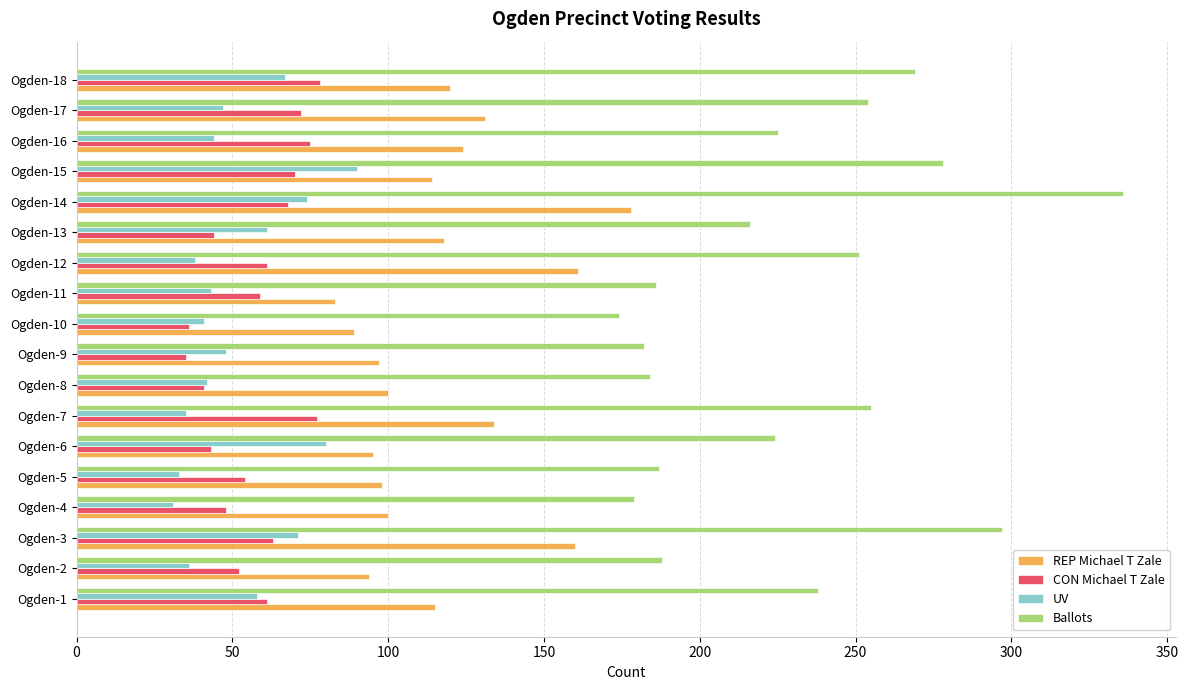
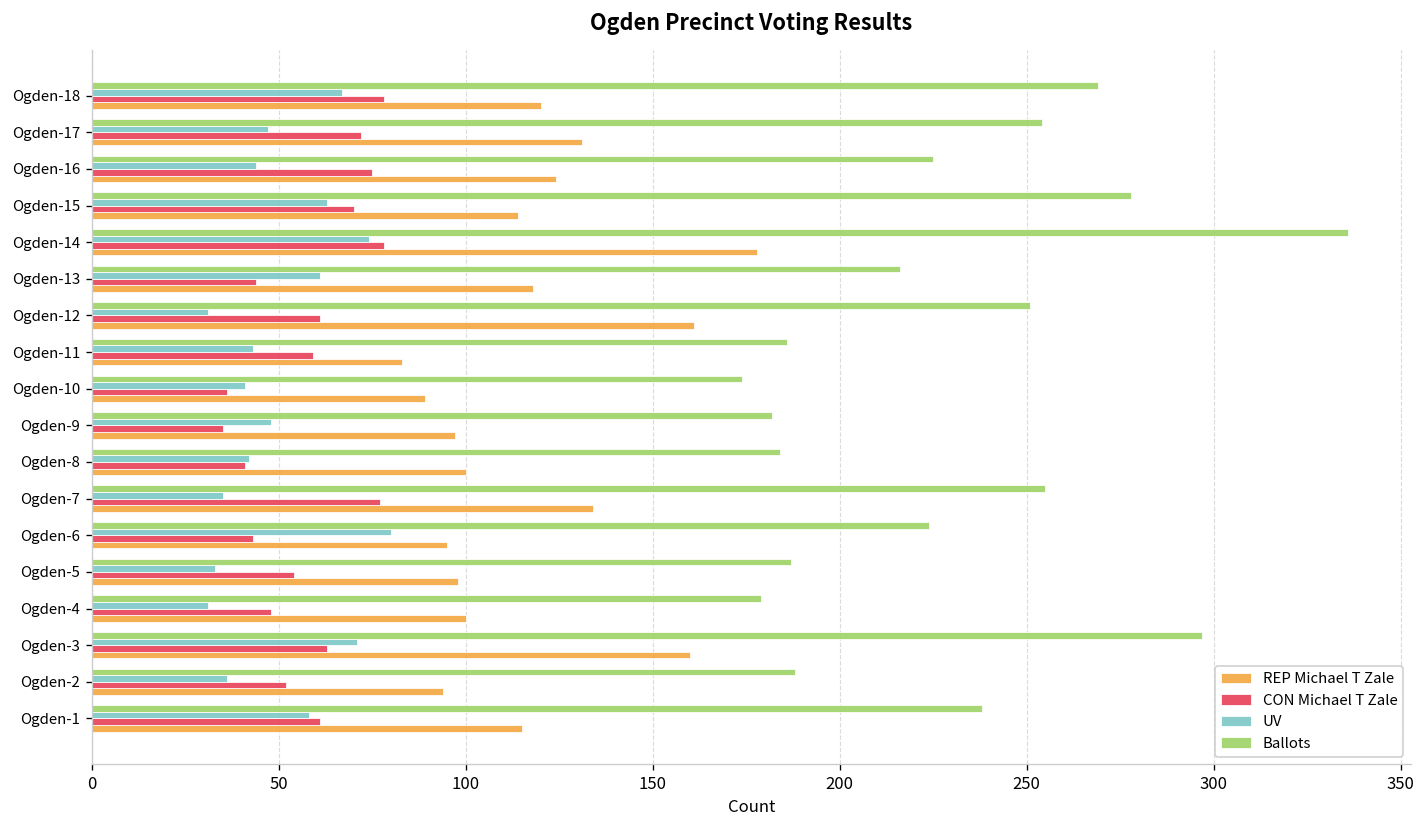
  {
    "REP Michael T Zale": {
      "Ogden-18": 120,
      "Ogden-17": 131,
      "Ogden-16": 124,
      "Ogden-15": 114,
      "Ogden-14": 178,
      "Ogden-13": 118,
      "Ogden-12": 161,
      "Ogden-11": 83,
      "Ogden-10": 89,
      "Ogden-9": 97,
      "Ogden-8": 100,
      "Ogden-7": 134,
      "Ogden-6": 95,
      "Ogden-5": 98,
      "Ogden-4": 100,
      "Ogden-3": 160,
      "Ogden-2": 94,
      "Ogden-1": 115
    },
    "CON Michael T Zale": {
      "Ogden-18": 78,
      "Ogden-17": 72,
      "Ogden-16": 75,
      "Ogden-15": 70,
-     "Ogden-14": 68,
+     "Ogden-14": 78,
      "Ogden-13": 44,
      "Ogden-12": 61,
      "Ogden-11": 59,
      "Ogden-10": 36,
      "Ogden-9": 35,
      "Ogden-8": 41,
      "Ogden-7": 77,
      "Ogden-6": 43,
      "Ogden-5": 54,
      "Ogden-4": 48,
      "Ogden-3": 63,
      "Ogden-2": 52,
      "Ogden-1": 61
    },
    "UV": {
      "Ogden-18": 67,
      "Ogden-17": 47,
      "Ogden-16": 44,
-     "Ogden-15": 90,
+     "Ogden-15": 63,
      "Ogden-14": 74,
      "Ogden-13": 61,
-     "Ogden-12": 38,
+     "Ogden-12": 31,
      "Ogden-11": 43,
      "Ogden-10": 41,
      "Ogden-9": 48,
      "Ogden-8": 42,
      "Ogden-7": 35,
      "Ogden-6": 80,
      "Ogden-5": 33,
      "Ogden-4": 31,
      "Ogden-3": 71,
      "Ogden-2": 36,
      "Ogden-1": 58
    },
    "Ballots": {
      "Ogden-18": 269,
      "Ogden-17": 254,
      "Ogden-16": 225,
      "Ogden-15": 278,
      "Ogden-14": 336,
      "Ogden-13": 216,
      "Ogden-12": 251,
      "Ogden-11": 186,
      "Ogden-10": 174,
      "Ogden-9": 182,
      "Ogden-8": 184,
      "Ogden-7": 255,
      "Ogden-6": 224,
      "Ogden-5": 187,
      "Ogden-4": 179,
      "Ogden-3": 297,
      "Ogden-2": 188,
      "Ogden-1": 238
    }
  }
